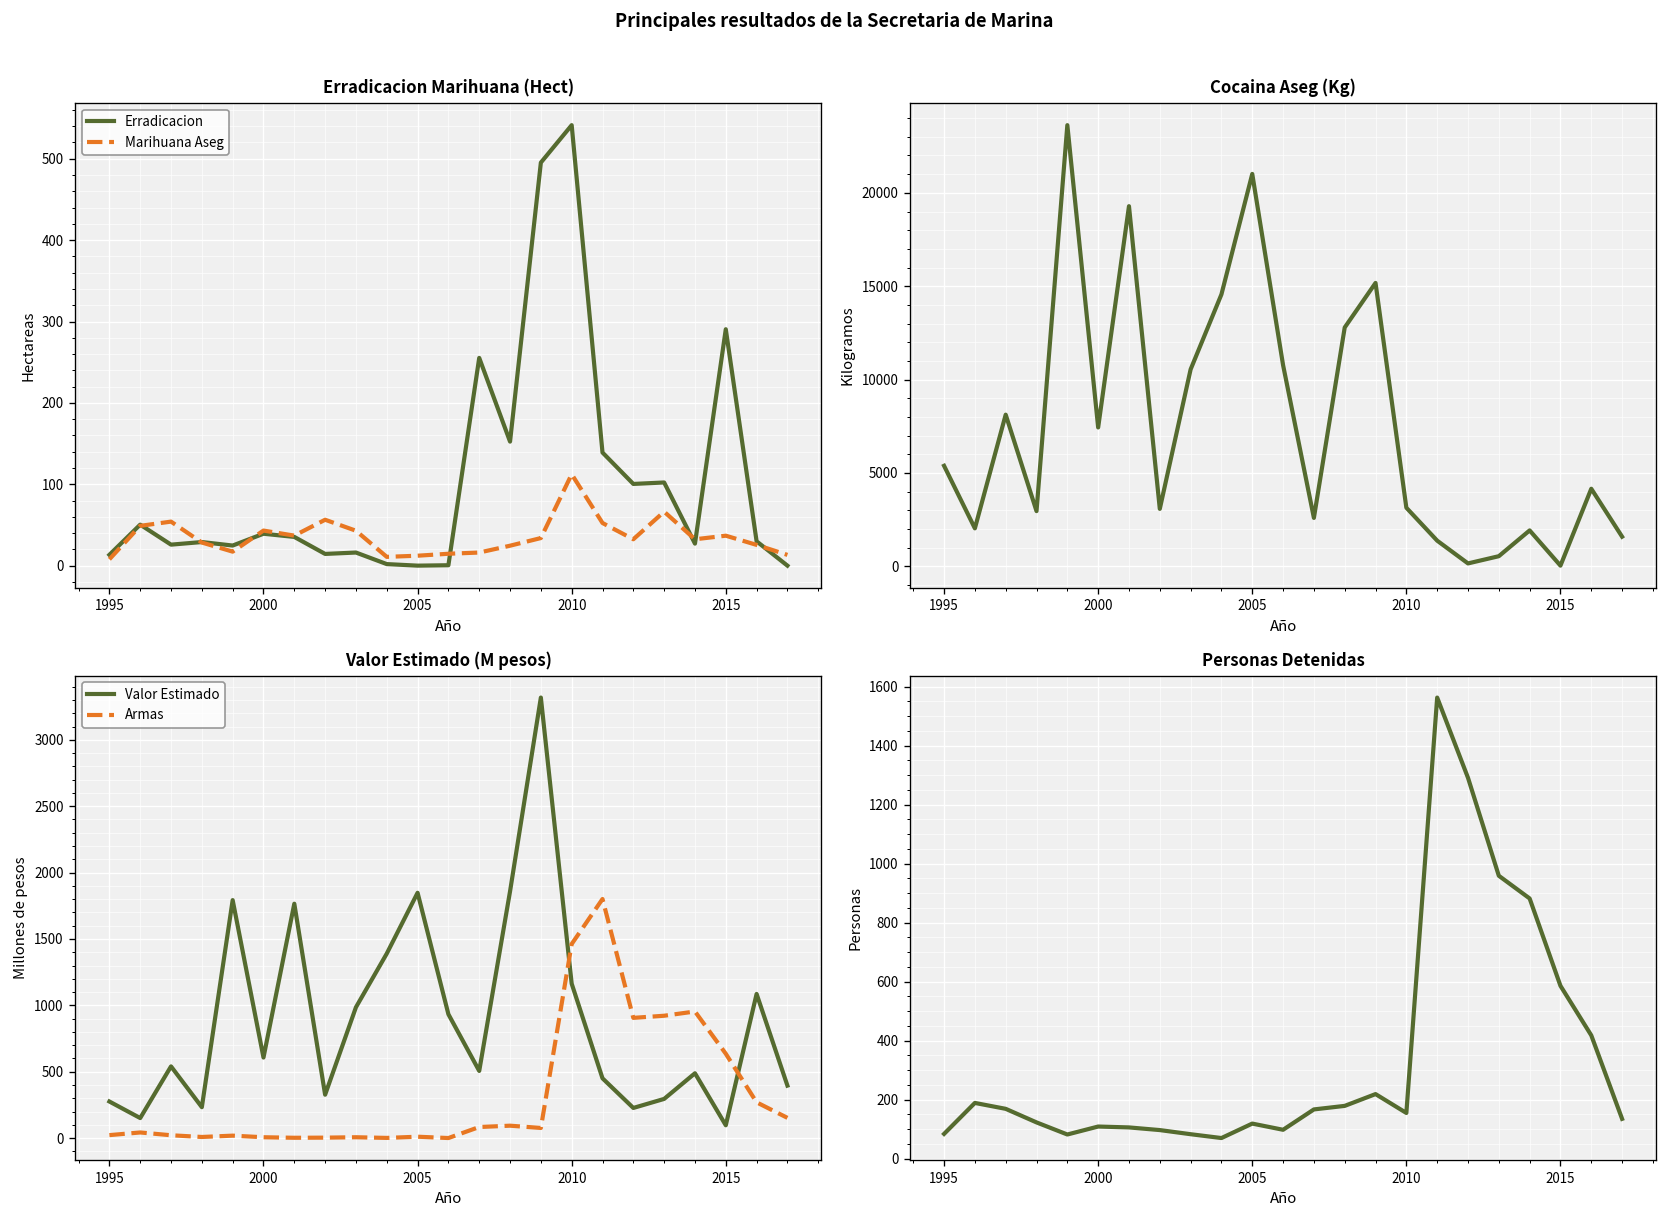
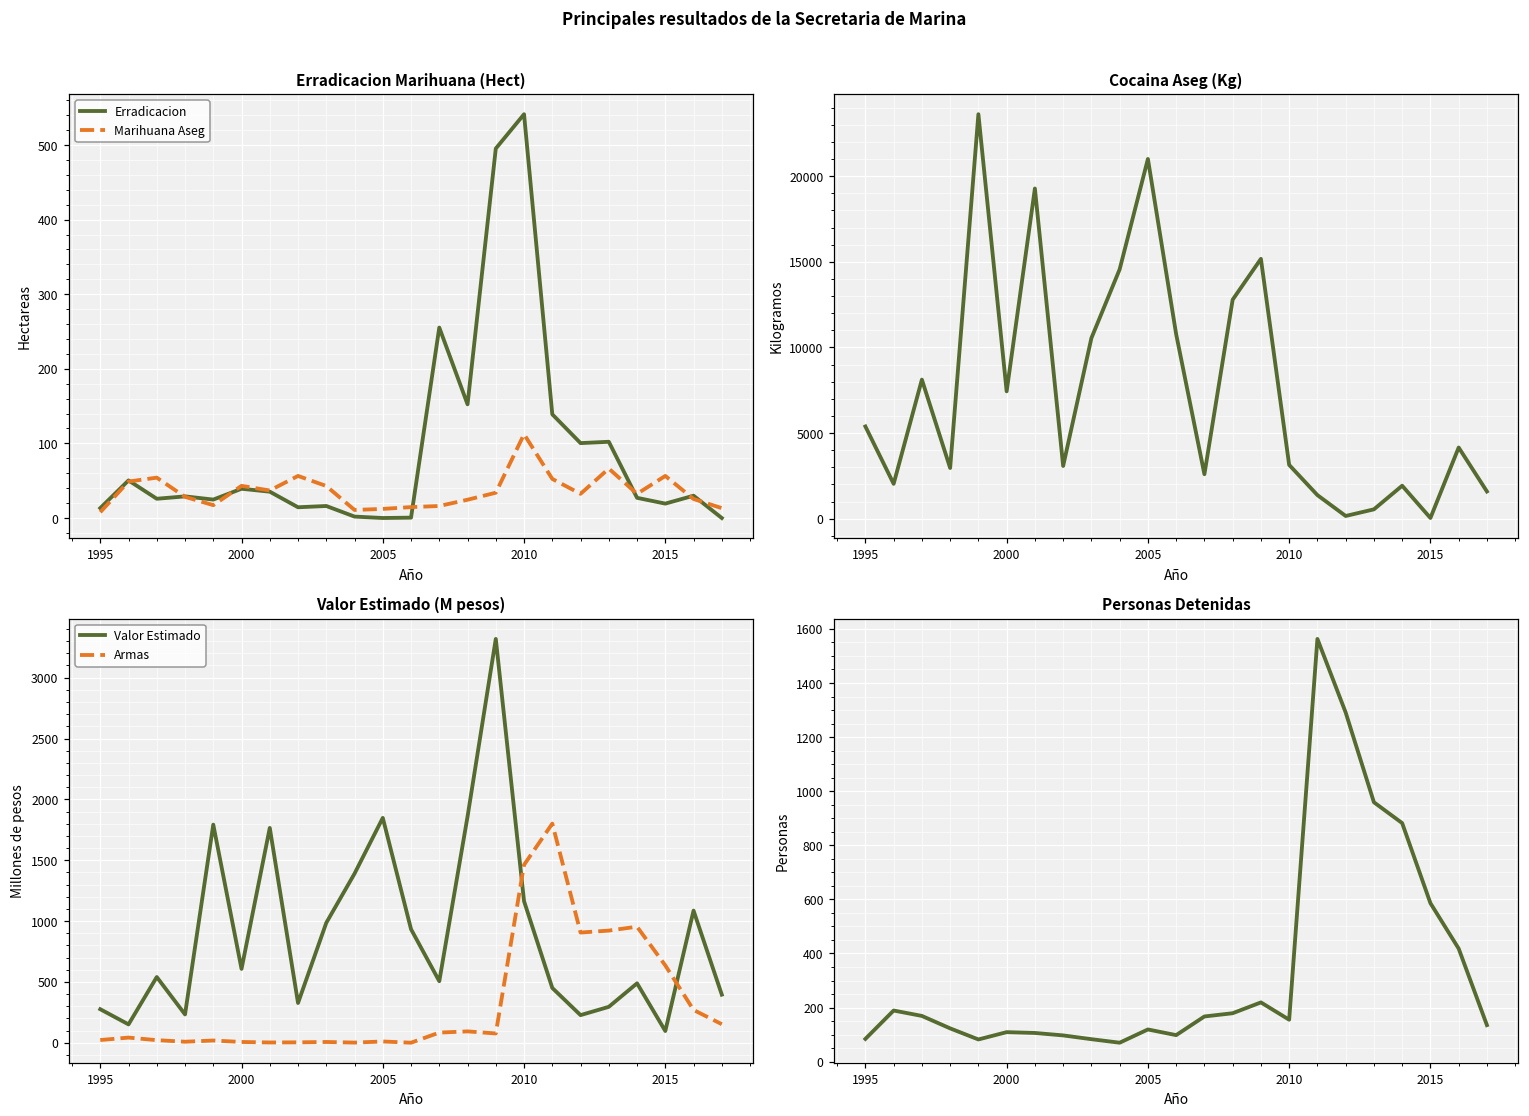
  {
    "Erradicacion Marihuana (Hect)": {
      "Erradicacion": {
        "1995": 10,
        "2000": 40,
        "2005": 0,
        "2010": 540,
-       "2015": 290
+       "2015": 20
      },
      "Marihuana Aseg": {
        "1995": 10,
        "2000": 40,
        "2005": 10,
        "2010": 110,
-       "2015": 40
+       "2015": 60
      }
    },
    "Cocaina Aseg (Kg)": {
      "1995": 5400,
      "2000": 7400,
      "2005": 21000,
      "2010": 3100,
      "2015": 0
    },
    "Valor Estimado (M pesos)": {
      "Valor Estimado": {
        "1995": 280,
        "2000": 610,
        "2005": 1850,
        "2010": 1160,
        "2015": 100
      },
      "Armas": {
        "1995": 20,
        "2000": 10,
        "2005": 10,
        "2010": 1460,
        "2015": 640
      }
    },
    "Personas Detenidas": {
      "1995": 80,
      "2000": 110,
      "2005": 120,
      "2010": 160,
      "2015": 590
    }
  }
